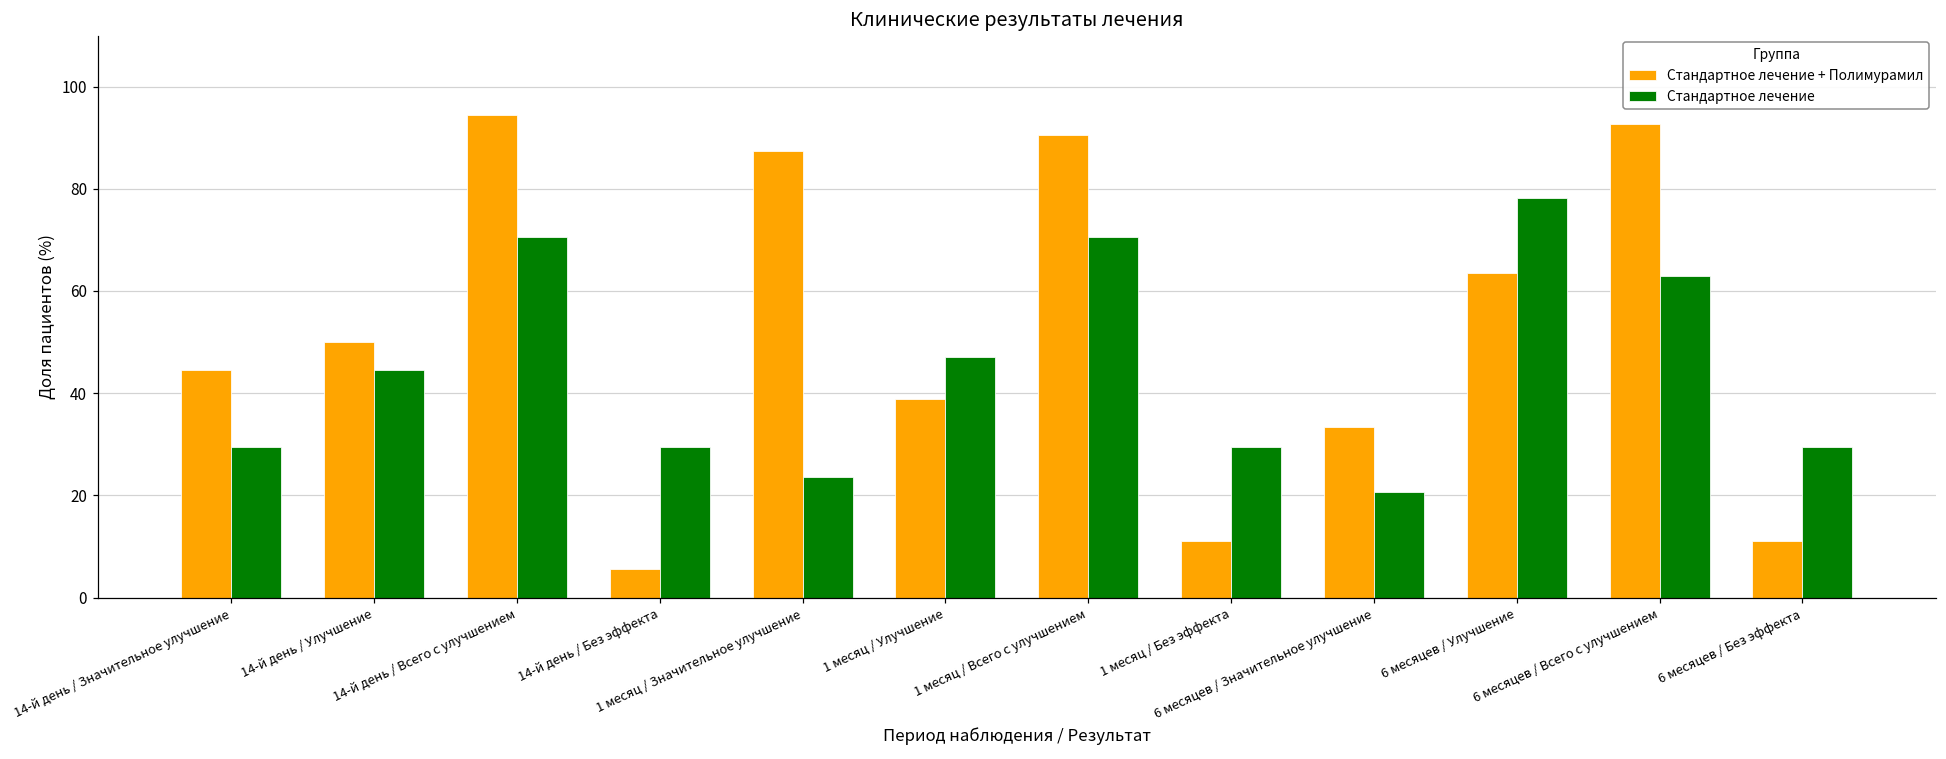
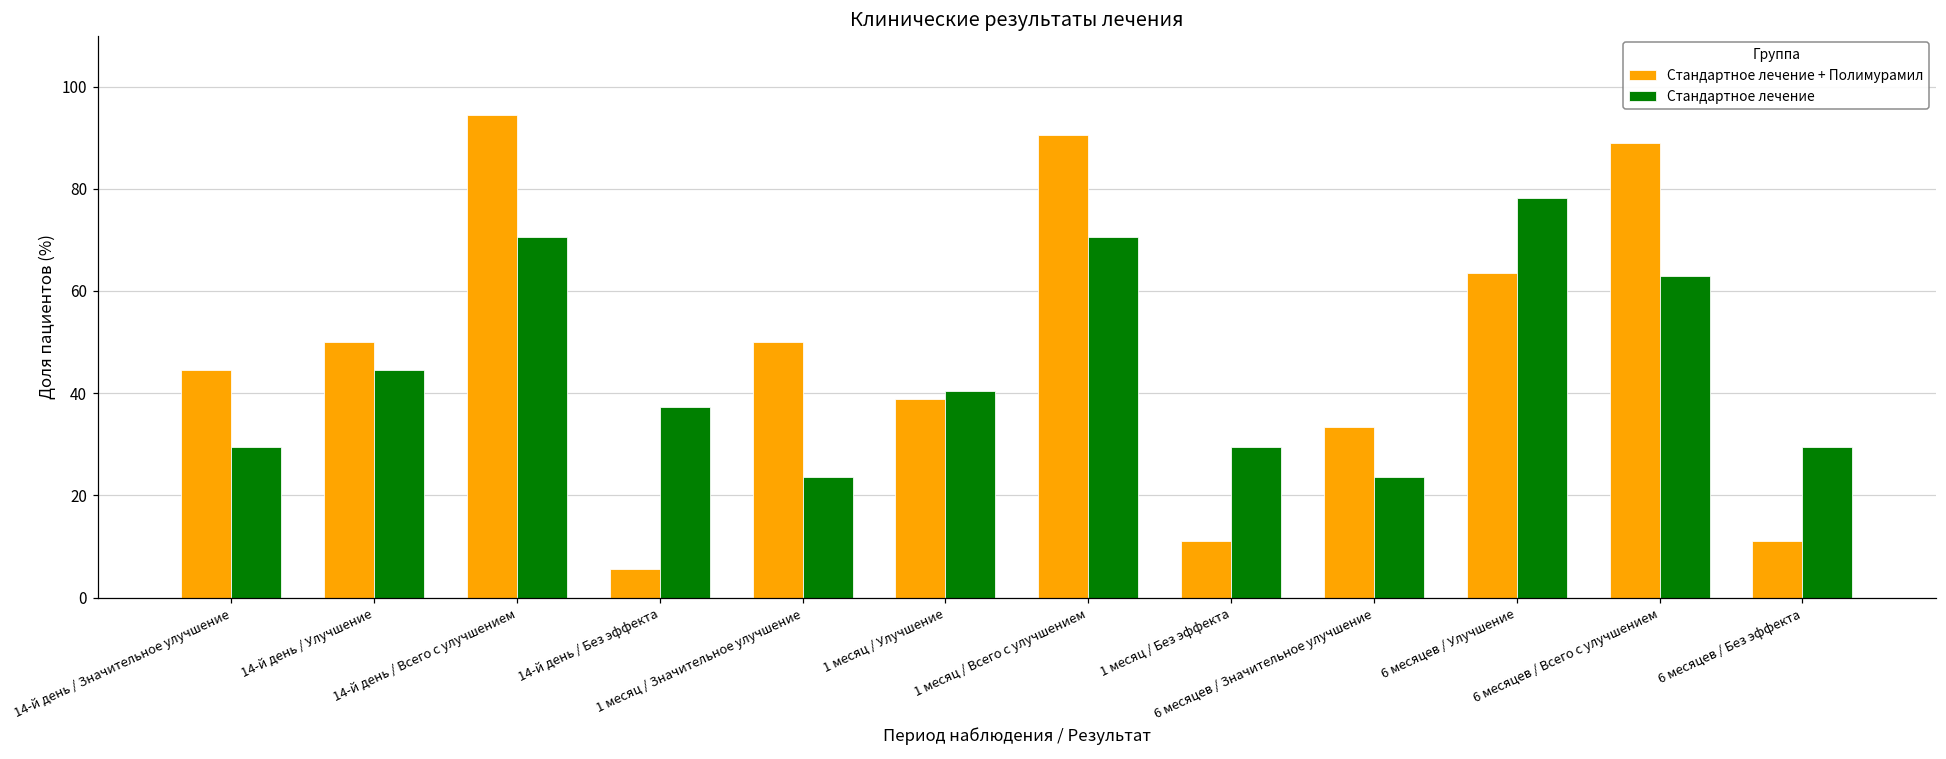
  {
    "Стандартное лечение + Полимурамил": {
      "14-й день / Значительное улучшение": 44,
      "14-й день / Улучшение": 50,
      "14-й день / Всего с улучшением": 94,
      "14-й день / Без эффекта": 6,
-     "1 месяц / Значительное улучшение": 88,
+     "1 месяц / Значительное улучшение": 50,
      "1 месяц / Улучшение": 39,
      "1 месяц / Всего с улучшением": 91,
      "1 месяц / Без эффекта": 11,
      "6 месяцев / Значительное улучшение": 33,
      "6 месяцев / Улучшение": 64,
-     "6 месяцев / Всего с улучшением": 93,
+     "6 месяцев / Всего с улучшением": 89,
      "6 месяцев / Без эффекта": 11
    },
    "Стандартное лечение": {
      "14-й день / Значительное улучшение": 29,
      "14-й день / Улучшение": 45,
      "14-й день / Всего с улучшением": 71,
-     "14-й день / Без эффекта": 29,
+     "14-й день / Без эффекта": 37,
      "1 месяц / Значительное улучшение": 24,
-     "1 месяц / Улучшение": 47,
+     "1 месяц / Улучшение": 40,
      "1 месяц / Всего с улучшением": 71,
      "1 месяц / Без эффекта": 29,
-     "6 месяцев / Значительное улучшение": 21,
+     "6 месяцев / Значительное улучшение": 24,
      "6 месяцев / Улучшение": 78,
      "6 месяцев / Всего с улучшением": 63,
      "6 месяцев / Без эффекта": 29
    }
  }
